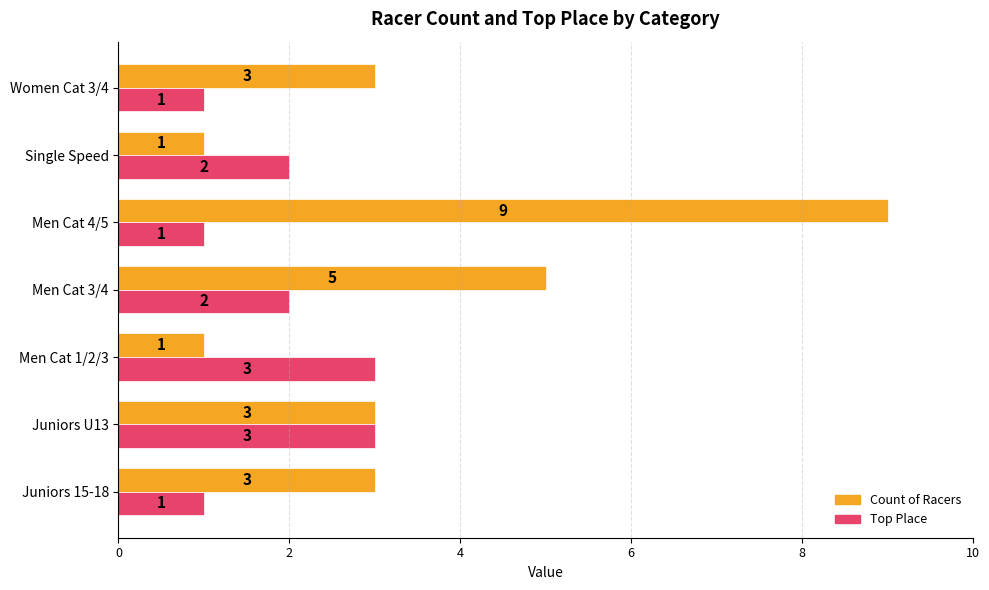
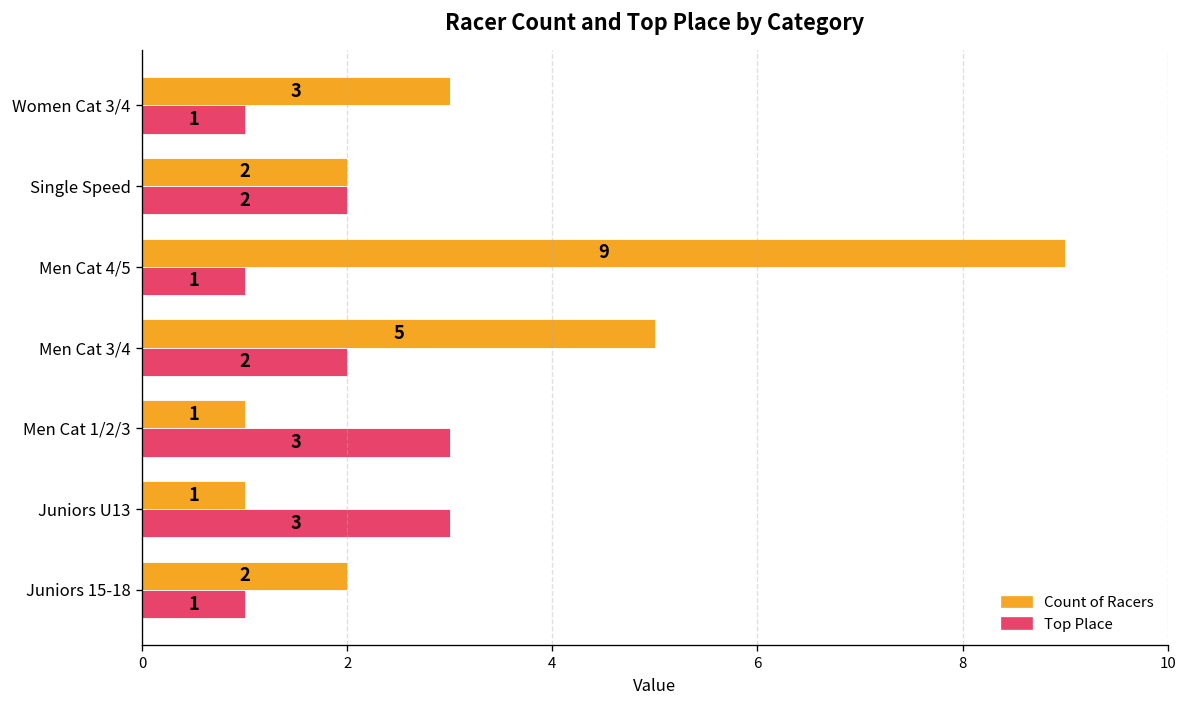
  {
    "Count of Racers": {
      "Women Cat 3/4": 3,
-     "Single Speed": 1,
+     "Single Speed": 2,
      "Men Cat 4/5": 9,
      "Men Cat 3/4": 5,
      "Men Cat 1/2/3": 1,
-     "Juniors U13": 3,
-     "Juniors 15-18": 3
+     "Juniors U13": 1,
+     "Juniors 15-18": 2
    },
    "Top Place": {
      "Women Cat 3/4": 1,
      "Single Speed": 2,
      "Men Cat 4/5": 1,
      "Men Cat 3/4": 2,
      "Men Cat 1/2/3": 3,
      "Juniors U13": 3,
      "Juniors 15-18": 1
    }
  }
